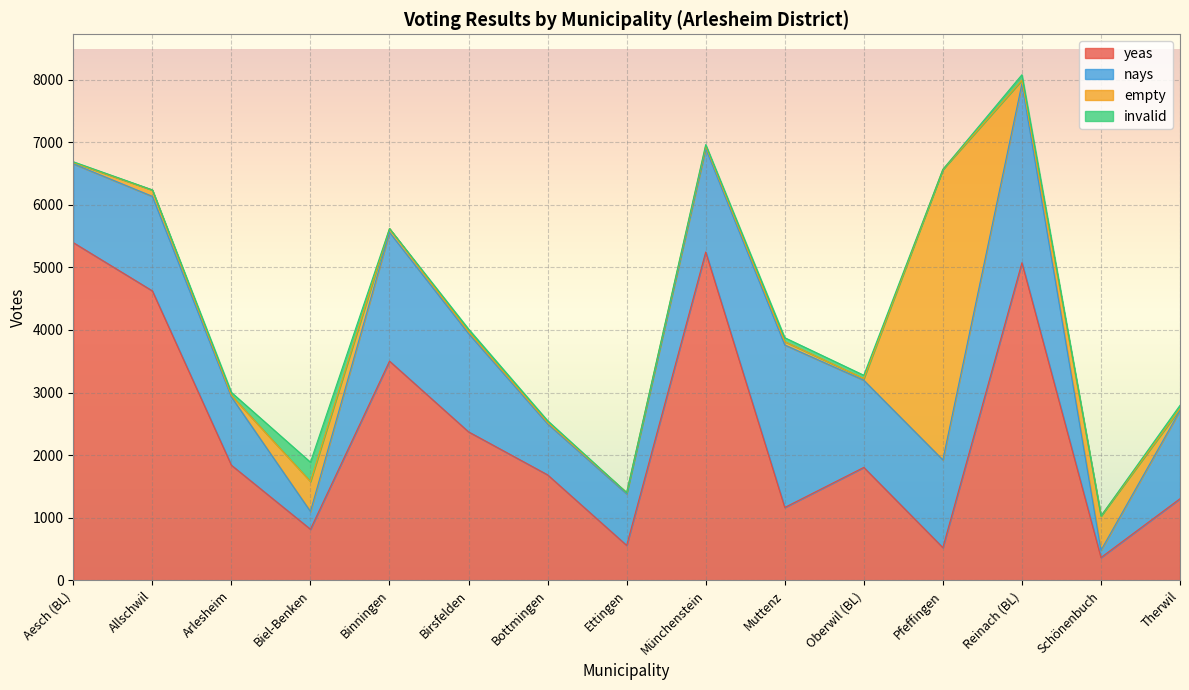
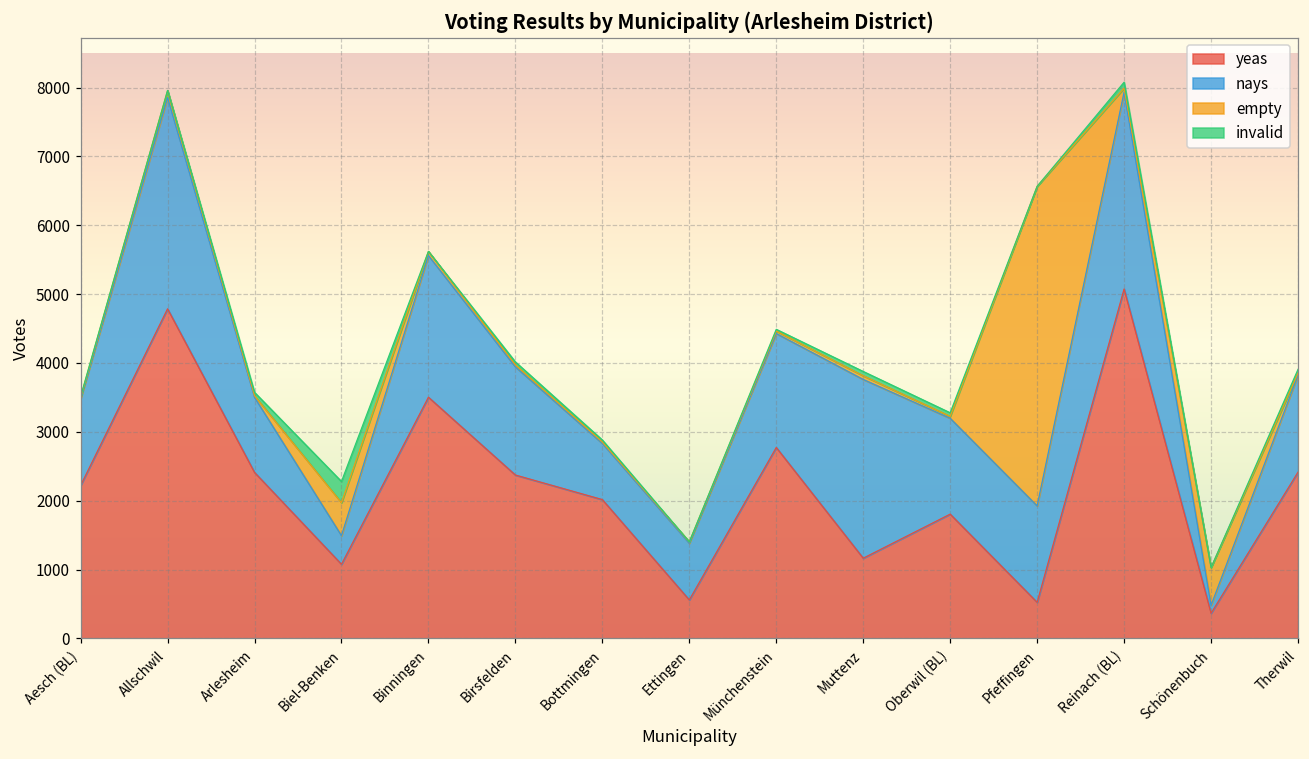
  {
    "yeas": {
-     "Aesch (BL)": 5400,
-     "Allschwil": 4600,
-     "Arlesheim": 1800,
-     "Biel-Benken": 800,
+     "Aesch (BL)": 2200,
+     "Allschwil": 4800,
+     "Arlesheim": 2400,
+     "Biel-Benken": 1100,
      "Binningen": 3500,
      "Birsfelden": 2400,
-     "Bottmingen": 1700,
+     "Bottmingen": 2000,
      "Ettingen": 600,
-     "Münchenstein": 5200,
+     "Münchenstein": 2800,
      "Muttenz": 1200,
      "Oberwil (BL)": 1800,
      "Pfeffingen": 500,
      "Reinach (BL)": 5100,
      "Schönenbuch": 400,
-     "Therwil": 1300
+     "Therwil": 2400
    },
    "nays": {
-     "Allschwil": 1500,
-     "Biel-Benken": 300,
+     "Allschwil": 3100,
+     "Biel-Benken": 400,
      "Binningen": 2100,
      "Muttenz": 2600,
      "Pfeffingen": 1400,
      "Reinach (BL)": 2900,
      "Schönenbuch": 100
    },
    "empty": {
      "Biel-Benken": 500,
      "Muttenz": 100,
      "Reinach (BL)": 100
    },
    "invalid": {
      "Arlesheim": 0,
      "Biel-Benken": 300,
      "Birsfelden": 0,
      "Muttenz": 100,
      "Oberwil (BL)": 100,
      "Reinach (BL)": 100,
      "Therwil": 100
    }
  }
